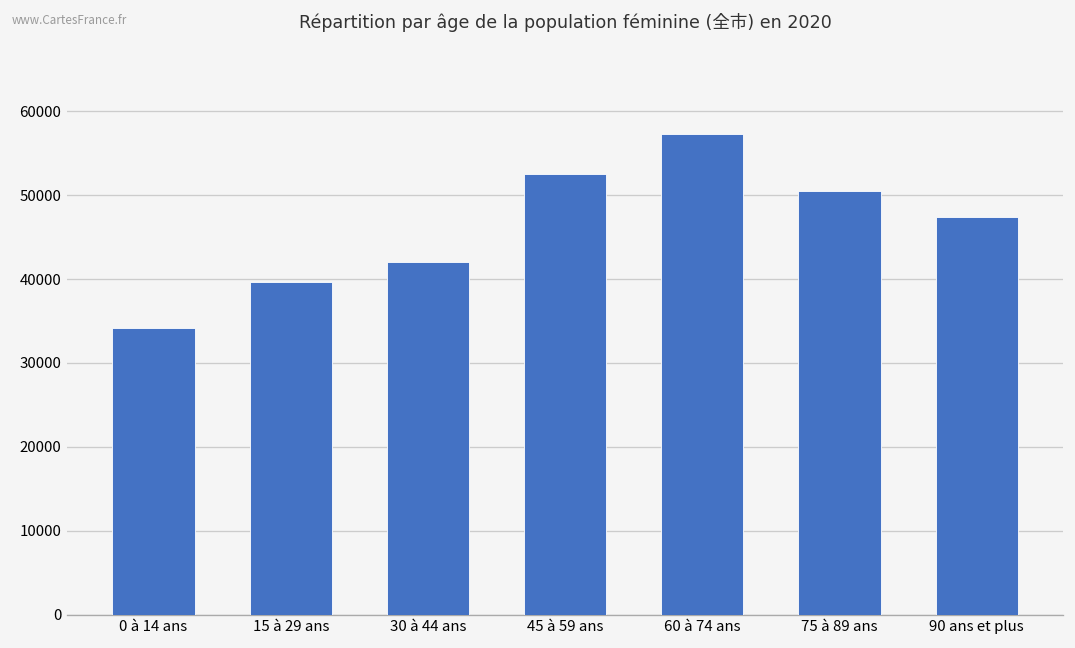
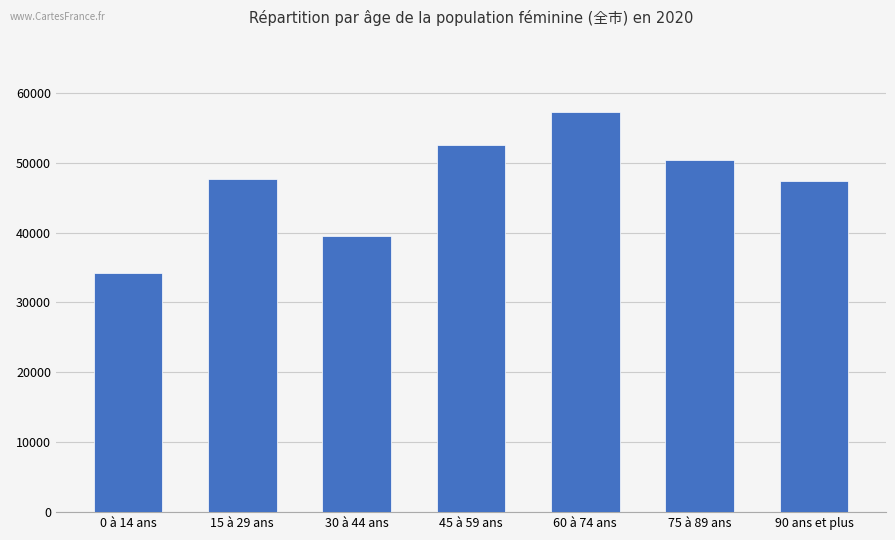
  {
    "0 à 14 ans": 34000,
-   "15 à 29 ans": 40000,
-   "30 à 44 ans": 42000,
+   "15 à 29 ans": 48000,
+   "30 à 44 ans": 40000,
    "45 à 59 ans": 53000,
    "60 à 74 ans": 57000,
    "75 à 89 ans": 50000,
    "90 ans et plus": 47000
  }
